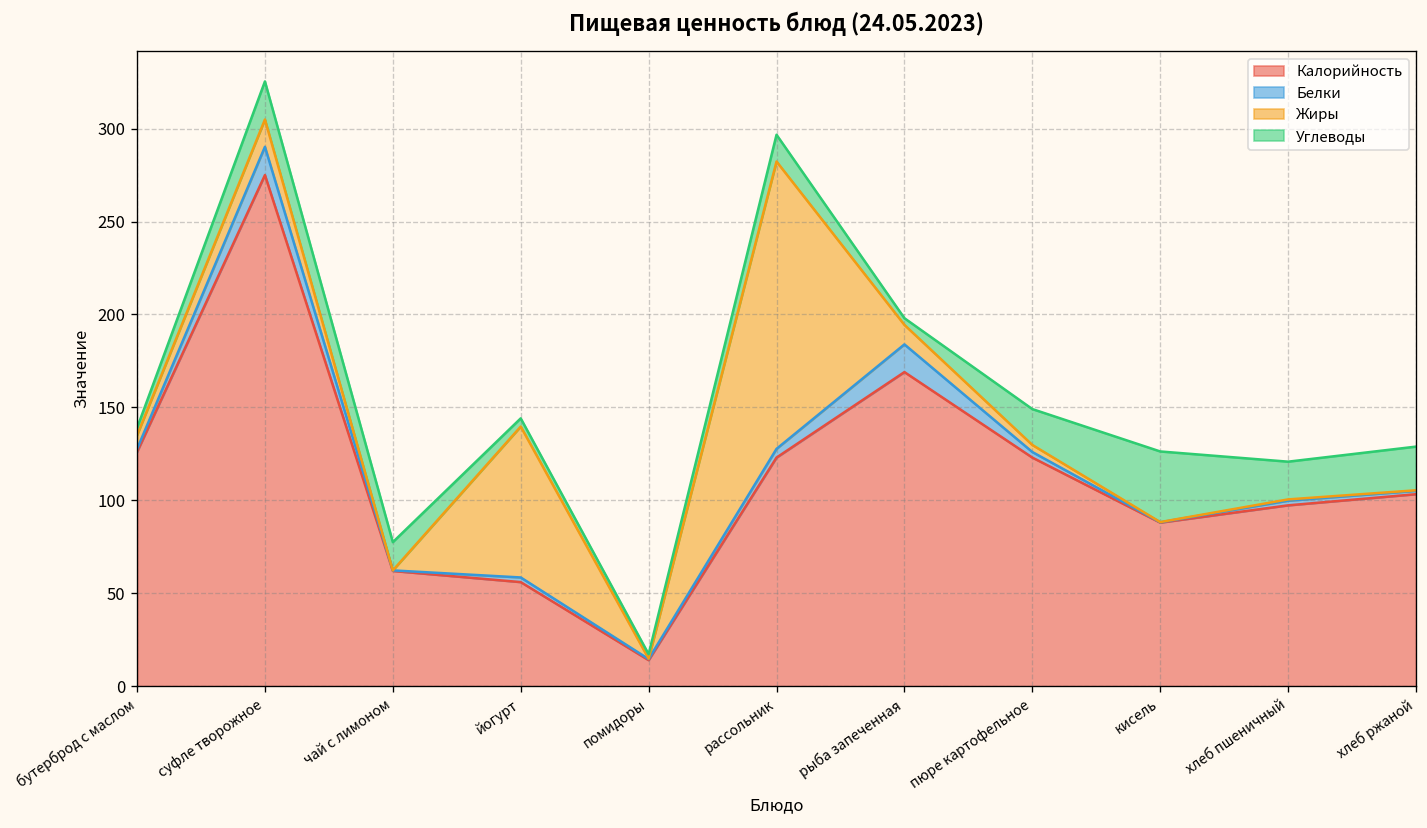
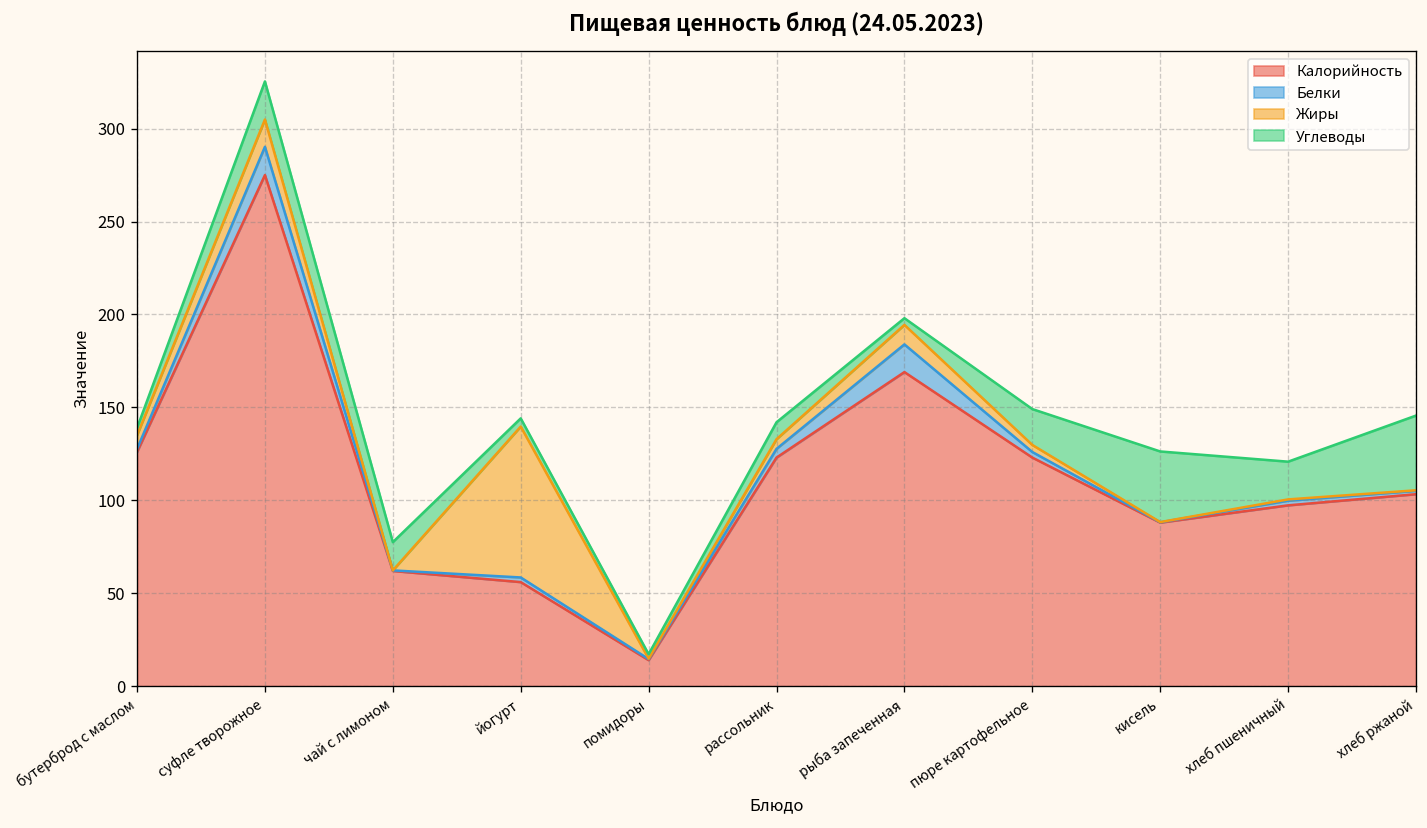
  {
    "Калорийность": {
      "суфле творожное": 275,
      "йогурт": 56,
      "рассольник": 123,
      "рыба запеченная": 169,
      "пюре картофельное": 123,
      "хлеб пшеничный": 97,
      "хлеб ржаной": 103
    },
    "Белки": {
      "суфле творожное": 15,
      "йогурт": 3,
      "рассольник": 5,
      "рыба запеченная": 15,
      "пюре картофельное": 3
    },
    "Жиры": {
      "бутерброд с маслом": 7,
      "суфле творожное": 15,
      "йогурт": 81,
-     "рассольник": 155,
+     "рассольник": 5,
      "рыба запеченная": 11,
      "пюре картофельное": 4
    },
    "Углеводы": {
      "бутерброд с маслом": 4,
      "суфле творожное": 21,
      "чай с лимоном": 15,
      "йогурт": 4,
      "помидоры": 2,
-     "рассольник": 14,
+     "рассольник": 9,
      "рыба запеченная": 4,
      "пюре картофельное": 19,
      "кисель": 38,
      "хлеб пшеничный": 20,
-     "хлеб ржаной": 23
+     "хлеб ржаной": 40
    }
  }
